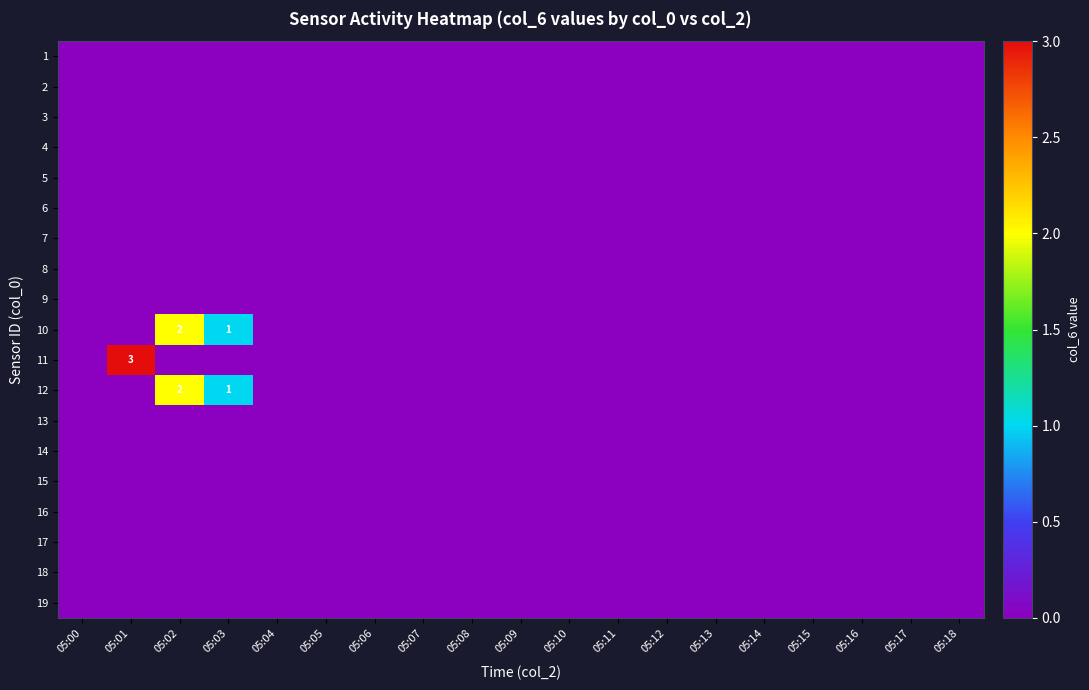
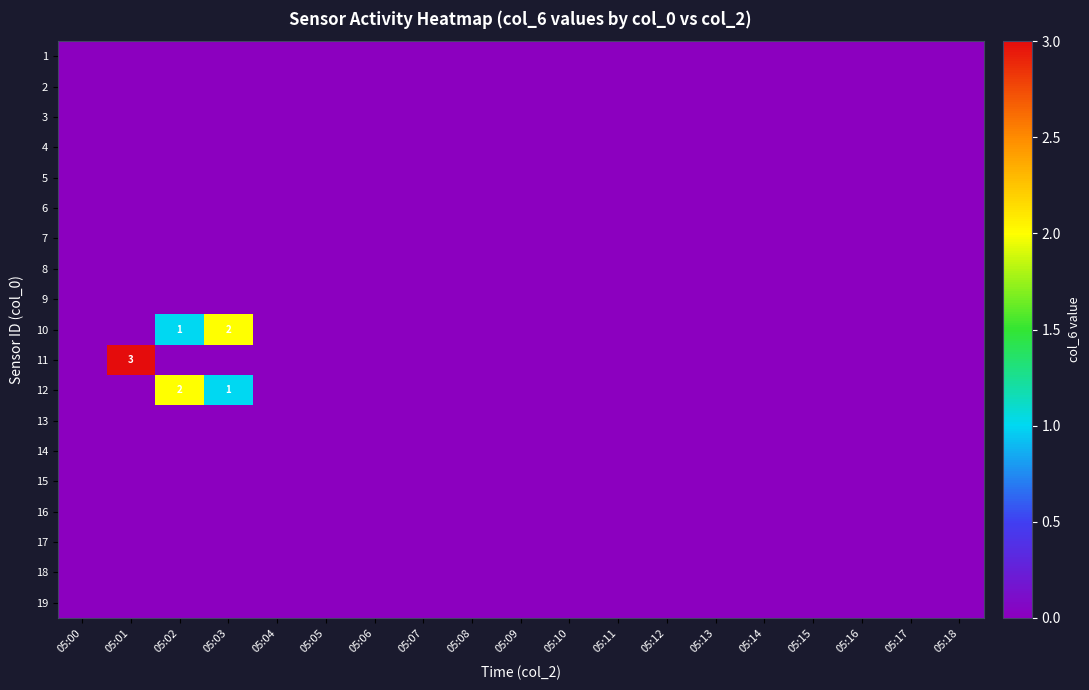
  {
    "10": {
-     "05:02": 2,
-     "05:03": 1
+     "05:02": 1,
+     "05:03": 2
    },
    "11": {
      "05:01": 3
    },
    "12": {
      "05:02": 2,
      "05:03": 1
    }
  }
